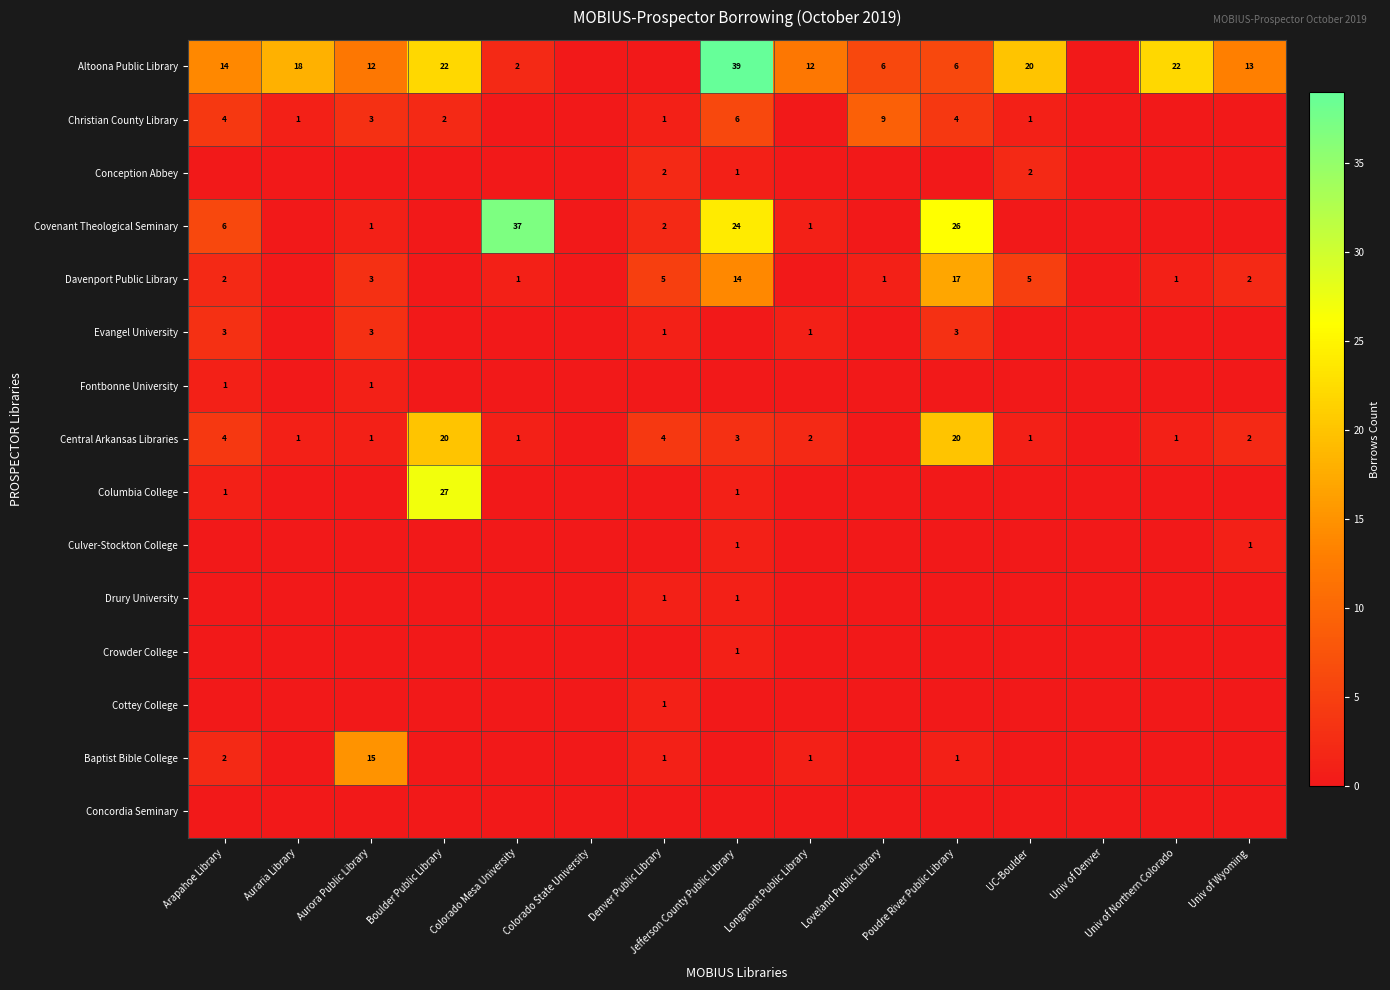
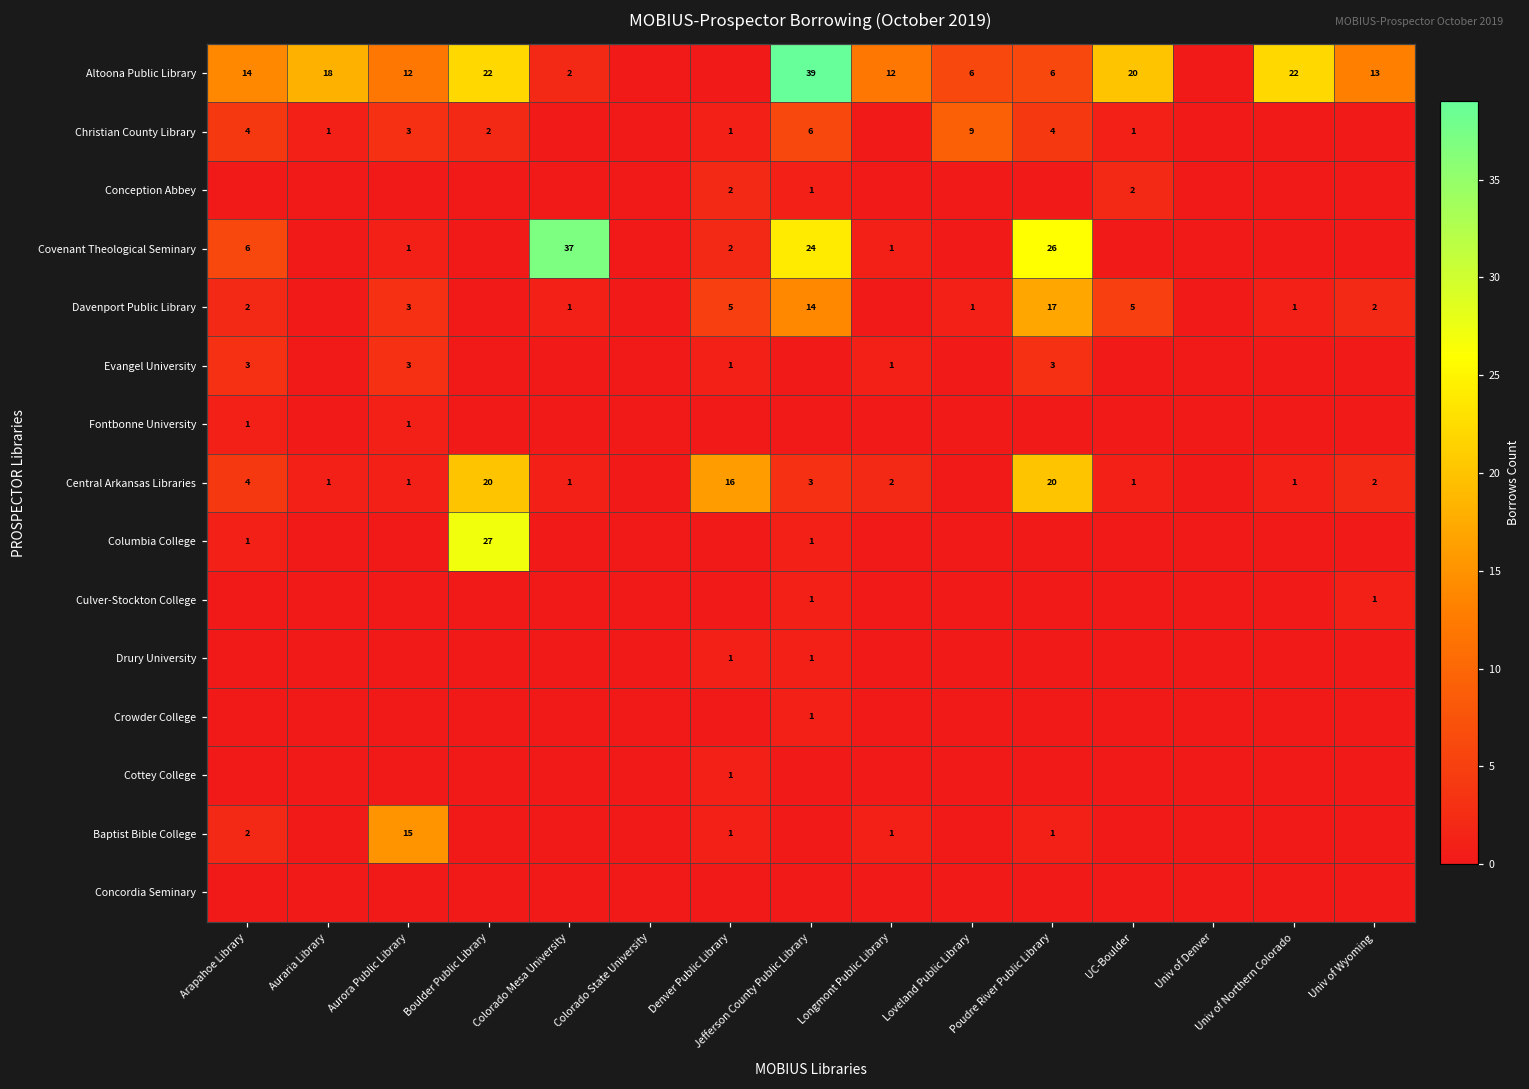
  {
    "Altoona Public Library": {
      "Arapahoe Library": 14,
      "Auraria Library": 18,
      "Aurora Public Library": 12,
      "Boulder Public Library": 22,
      "Colorado Mesa University": 2,
      "Jefferson County Public Library": 39,
      "Longmont Public Library": 12,
      "Loveland Public Library": 6,
      "Poudre River Public Library": 6,
      "UC-Boulder": 20,
      "Univ of Northern Colorado": 22,
      "Univ of Wyoming": 13
    },
    "Christian County Library": {
      "Arapahoe Library": 4,
      "Auraria Library": 1,
      "Aurora Public Library": 3,
      "Boulder Public Library": 2,
      "Denver Public Library": 1,
      "Jefferson County Public Library": 6,
      "Loveland Public Library": 9,
      "Poudre River Public Library": 4,
      "UC-Boulder": 1
    },
    "Conception Abbey": {
      "Denver Public Library": 2,
      "Jefferson County Public Library": 1,
      "UC-Boulder": 2
    },
    "Covenant Theological Seminary": {
      "Arapahoe Library": 6,
      "Aurora Public Library": 1,
      "Colorado Mesa University": 37,
      "Denver Public Library": 2,
      "Jefferson County Public Library": 24,
      "Longmont Public Library": 1,
      "Poudre River Public Library": 26
    },
    "Davenport Public Library": {
      "Arapahoe Library": 2,
      "Aurora Public Library": 3,
      "Colorado Mesa University": 1,
      "Denver Public Library": 5,
      "Jefferson County Public Library": 14,
      "Loveland Public Library": 1,
      "Poudre River Public Library": 17,
      "UC-Boulder": 5,
      "Univ of Northern Colorado": 1,
      "Univ of Wyoming": 2
    },
    "Evangel University": {
      "Arapahoe Library": 3,
      "Aurora Public Library": 3,
      "Denver Public Library": 1,
      "Longmont Public Library": 1,
      "Poudre River Public Library": 3
    },
    "Fontbonne University": {
      "Arapahoe Library": 1,
      "Aurora Public Library": 1
    },
    "Central Arkansas Libraries": {
      "Arapahoe Library": 4,
      "Auraria Library": 1,
      "Aurora Public Library": 1,
      "Boulder Public Library": 20,
      "Colorado Mesa University": 1,
-     "Denver Public Library": 4,
+     "Denver Public Library": 16,
      "Jefferson County Public Library": 3,
      "Longmont Public Library": 2,
      "Poudre River Public Library": 20,
      "UC-Boulder": 1,
      "Univ of Northern Colorado": 1,
      "Univ of Wyoming": 2
    },
    "Columbia College": {
      "Arapahoe Library": 1,
      "Boulder Public Library": 27,
      "Jefferson County Public Library": 1
    },
    "Culver-Stockton College": {
      "Jefferson County Public Library": 1,
      "Univ of Wyoming": 1
    },
    "Drury University": {
      "Denver Public Library": 1,
      "Jefferson County Public Library": 1
    },
    "Crowder College": {
      "Jefferson County Public Library": 1
    },
    "Cottey College": {
      "Denver Public Library": 1
    },
    "Baptist Bible College": {
      "Arapahoe Library": 2,
      "Aurora Public Library": 15,
      "Denver Public Library": 1,
      "Longmont Public Library": 1,
      "Poudre River Public Library": 1
    }
  }
